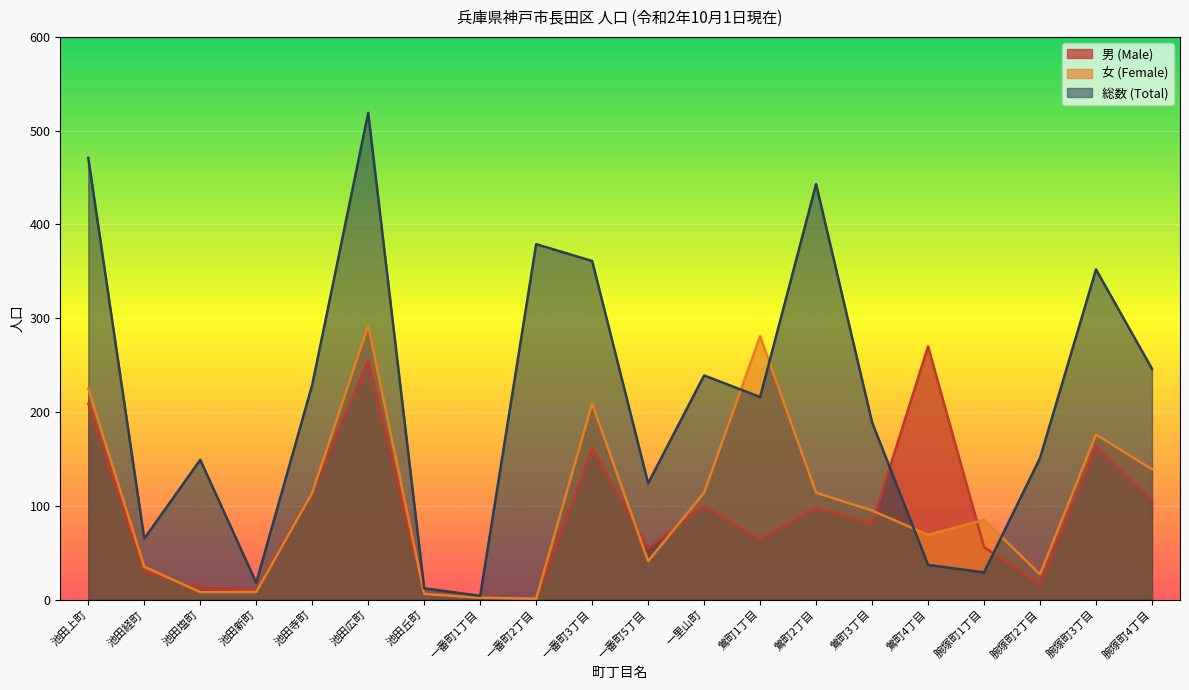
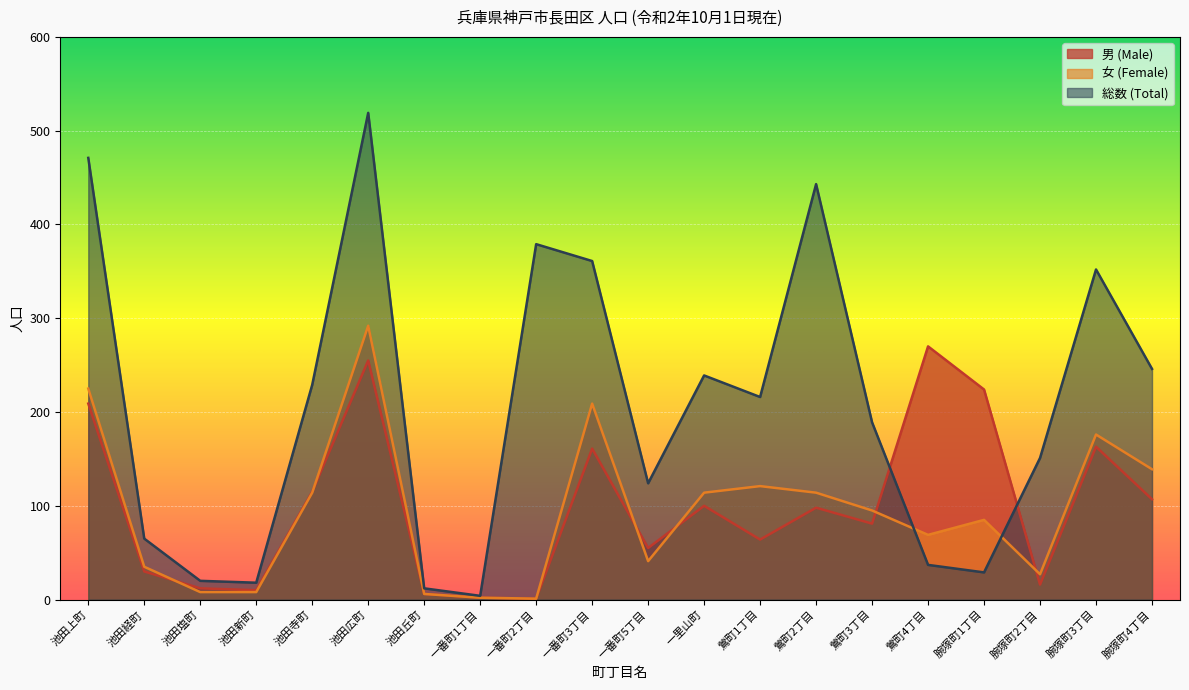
  {
    "男 (Male)": {
      "池田上町": 210,
      "池田経町": 30,
      "池田塩町": 10,
      "池田広町": 260,
      "一番町3丁目": 160,
      "一番町5丁目": 60,
      "一里山町": 100,
      "鶯町1丁目": 60,
      "鶯町2丁目": 100,
      "鶯町3丁目": 80,
      "鶯町4丁目": 270,
-     "腕塚町1丁目": 60,
+     "腕塚町1丁目": 220,
      "腕塚町2丁目": 20,
      "腕塚町3丁目": 160,
      "腕塚町4丁目": 110
    },
    "女 (Female)": {
      "池田上町": 230,
      "池田経町": 40,
      "池田塩町": 10,
      "池田広町": 290,
      "一番町3丁目": 210,
      "一番町5丁目": 40,
      "一里山町": 110,
-     "鶯町1丁目": 280,
+     "鶯町1丁目": 120,
      "鶯町2丁目": 110,
      "鶯町3丁目": 100,
      "鶯町4丁目": 70,
      "腕塚町1丁目": 90,
      "腕塚町2丁目": 30,
      "腕塚町3丁目": 180,
      "腕塚町4丁目": 140
    },
    "総数 (Total)": {
      "池田上町": 470,
      "池田経町": 70,
-     "池田塩町": 150,
+     "池田塩町": 20,
      "池田新町": 20,
      "池田寺町": 230,
      "池田広町": 520,
      "池田丘町": 10,
      "一番町2丁目": 380,
      "一番町3丁目": 360,
      "一番町5丁目": 120,
      "一里山町": 240,
      "鶯町1丁目": 220,
      "鶯町2丁目": 440,
      "鶯町3丁目": 190,
      "鶯町4丁目": 40,
      "腕塚町1丁目": 30,
      "腕塚町2丁目": 150,
      "腕塚町3丁目": 350,
      "腕塚町4丁目": 250
    }
  }
